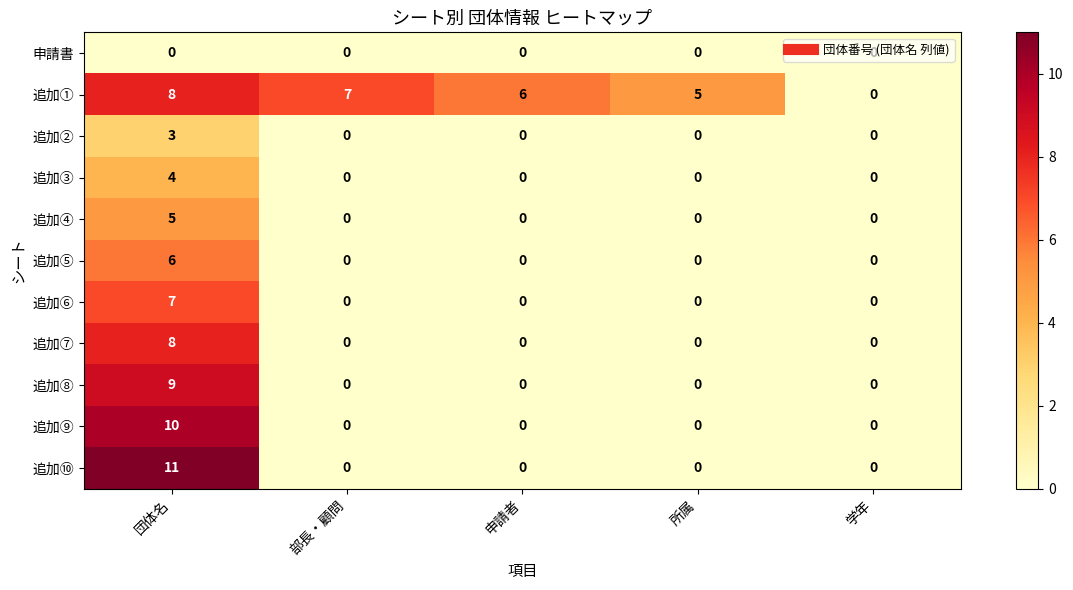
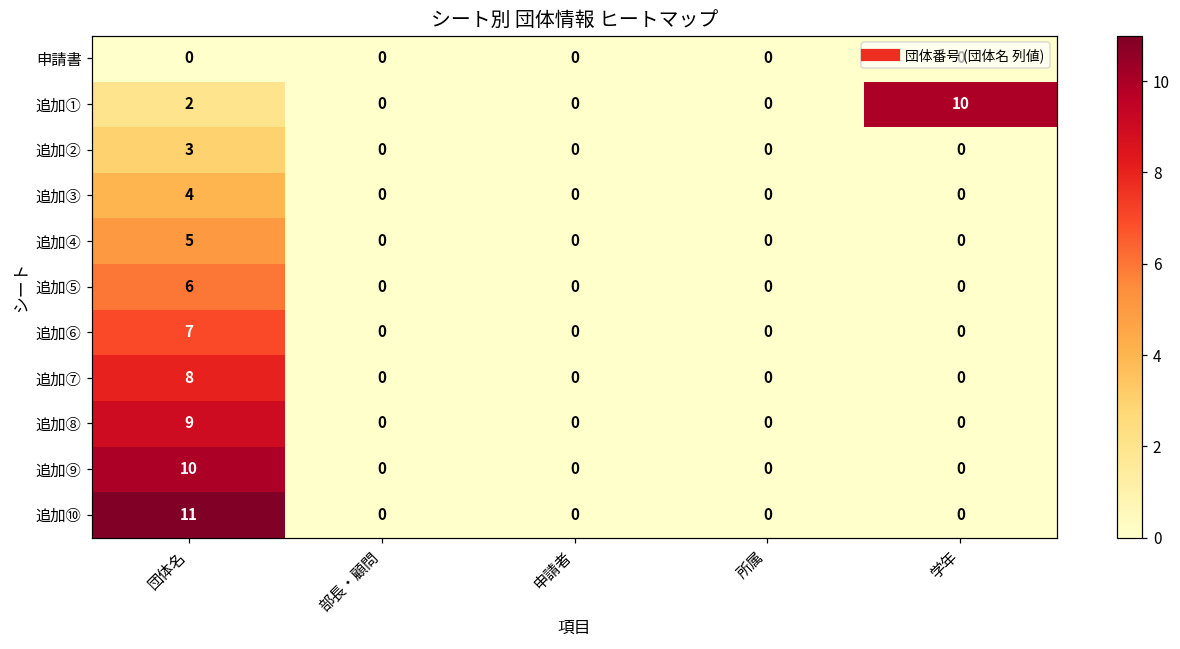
  {
    "申請書": {
      "団体名": 0,
      "部長・顧問": 0,
      "申請者": 0,
      "所属": 0
    },
    "追加①": {
-     "団体名": 8,
-     "部長・顧問": 7,
-     "申請者": 6,
-     "所属": 5,
-     "学年": 0
+     "団体名": 2,
+     "部長・顧問": 0,
+     "申請者": 0,
+     "所属": 0,
+     "学年": 10
    },
    "追加②": {
      "団体名": 3,
      "部長・顧問": 0,
      "申請者": 0,
      "所属": 0,
      "学年": 0
    },
    "追加③": {
      "団体名": 4,
      "部長・顧問": 0,
      "申請者": 0,
      "所属": 0,
      "学年": 0
    },
    "追加④": {
      "団体名": 5,
      "部長・顧問": 0,
      "申請者": 0,
      "所属": 0,
      "学年": 0
    },
    "追加⑤": {
      "団体名": 6,
      "部長・顧問": 0,
      "申請者": 0,
      "所属": 0,
      "学年": 0
    },
    "追加⑥": {
      "団体名": 7,
      "部長・顧問": 0,
      "申請者": 0,
      "所属": 0,
      "学年": 0
    },
    "追加⑦": {
      "団体名": 8,
      "部長・顧問": 0,
      "申請者": 0,
      "所属": 0,
      "学年": 0
    },
    "追加⑧": {
      "団体名": 9,
      "部長・顧問": 0,
      "申請者": 0,
      "所属": 0,
      "学年": 0
    },
    "追加⑨": {
      "団体名": 10,
      "部長・顧問": 0,
      "申請者": 0,
      "所属": 0,
      "学年": 0
    },
    "追加⑩": {
      "団体名": 11,
      "部長・顧問": 0,
      "申請者": 0,
      "所属": 0,
      "学年": 0
    }
  }
